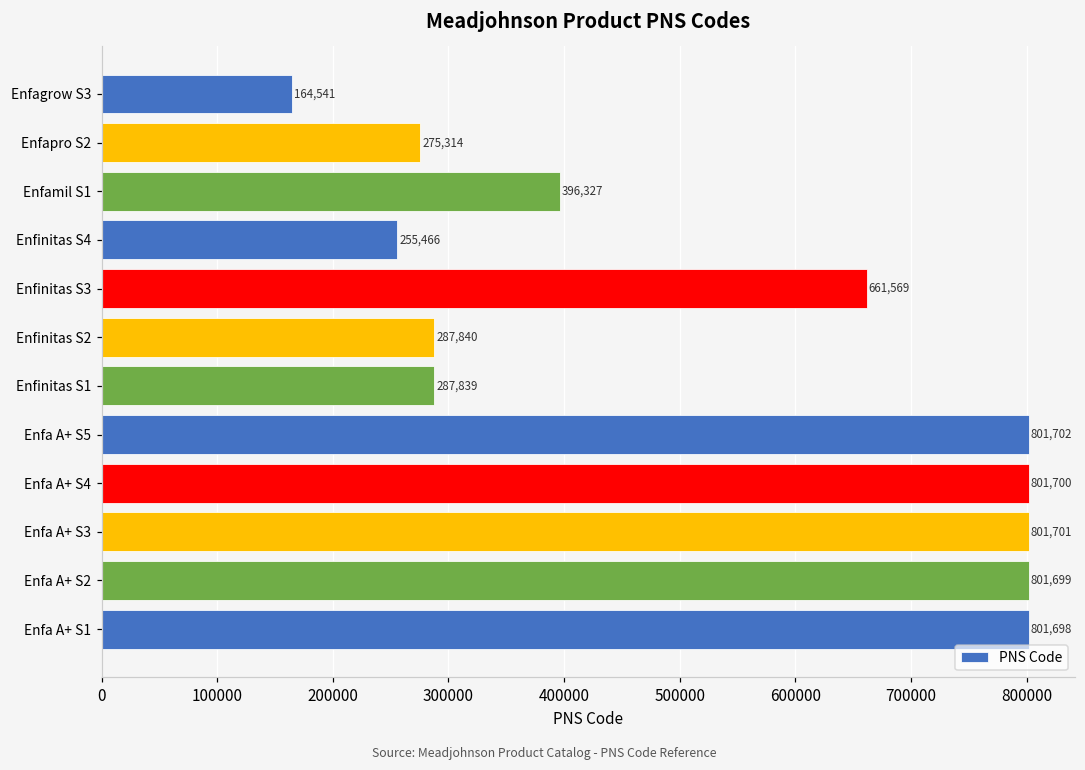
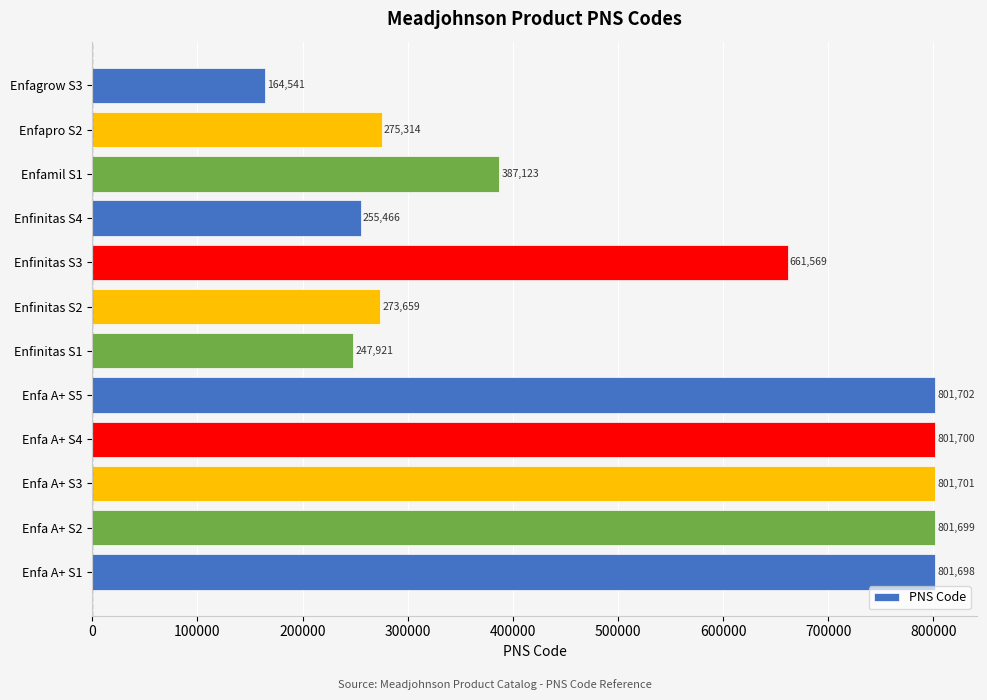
  {
    "Enfagrow S3": "164,541",
    "Enfapro S2": "275,314",
-   "Enfamil S1": "396,327",
+   "Enfamil S1": "387,123",
    "Enfinitas S4": "255,466",
    "Enfinitas S3": "661,569",
-   "Enfinitas S2": "287,840",
-   "Enfinitas S1": "287,839",
+   "Enfinitas S2": "273,659",
+   "Enfinitas S1": "247,921",
    "Enfa A+ S5": "801,702",
    "Enfa A+ S4": "801,700",
    "Enfa A+ S3": "801,701",
    "Enfa A+ S2": "801,699",
    "Enfa A+ S1": "801,698"
  }
